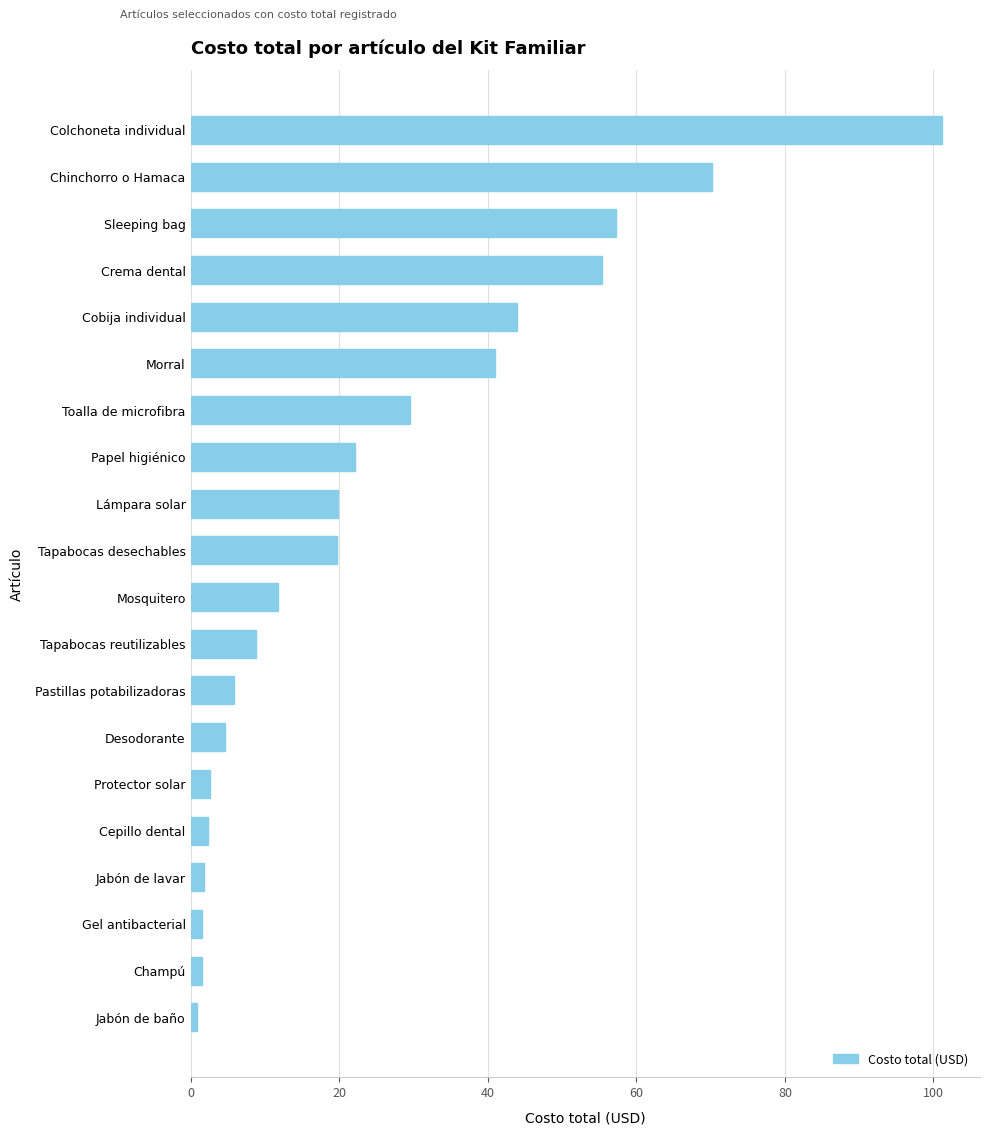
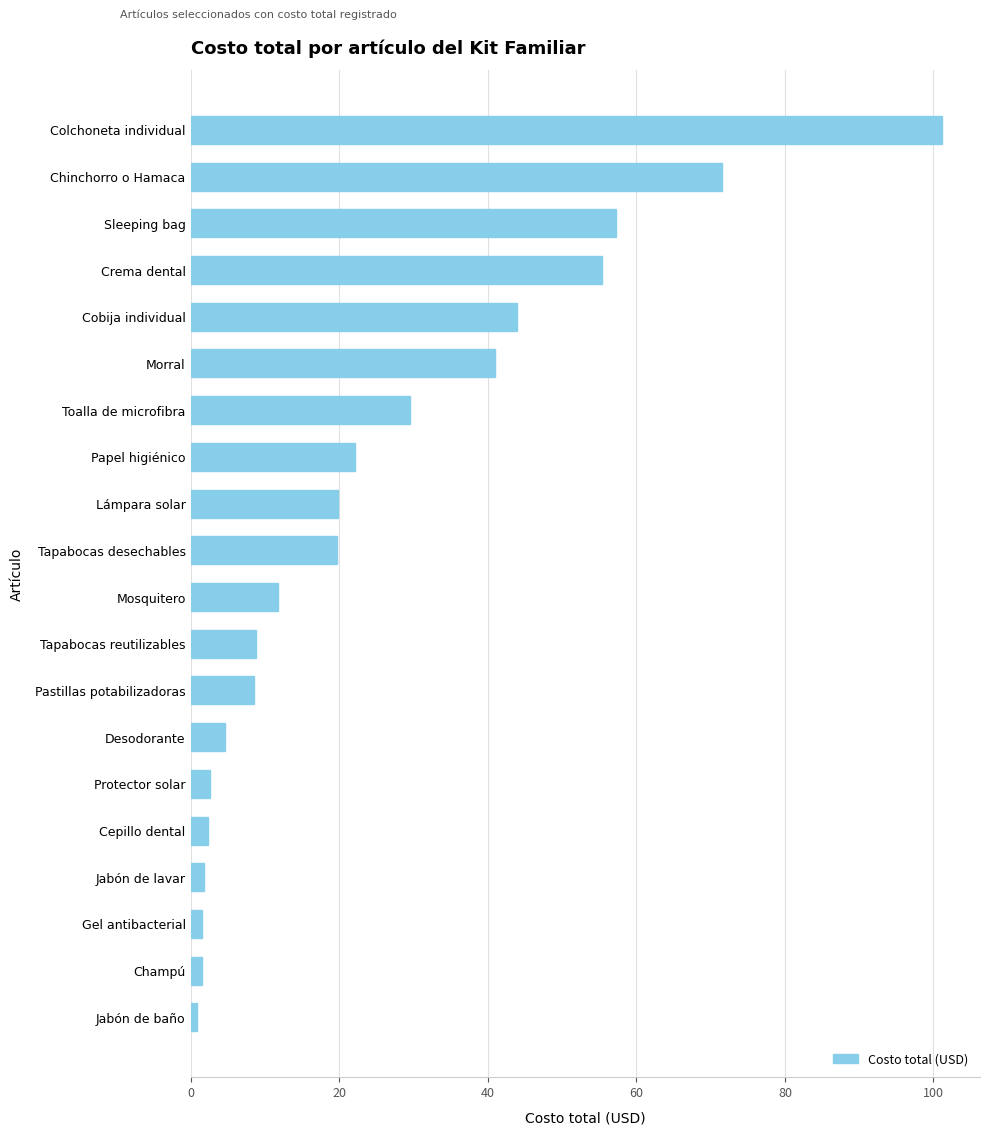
  {
    "Colchoneta individual": 101,
-   "Chinchorro o Hamaca": 70,
+   "Chinchorro o Hamaca": 72,
    "Sleeping bag": 57,
    "Crema dental": 55,
    "Cobija individual": 44,
    "Morral": 41,
    "Toalla de microfibra": 30,
    "Papel higiénico": 22,
    "Lámpara solar": 20,
    "Tapabocas desechables": 20,
    "Mosquitero": 12,
    "Tapabocas reutilizables": 9,
-   "Pastillas potabilizadoras": 6,
+   "Pastillas potabilizadoras": 9,
    "Desodorante": 5,
    "Protector solar": 3,
    "Cepillo dental": 2,
    "Jabón de lavar": 2,
    "Gel antibacterial": 2,
    "Champú": 2,
    "Jabón de baño": 1
  }
